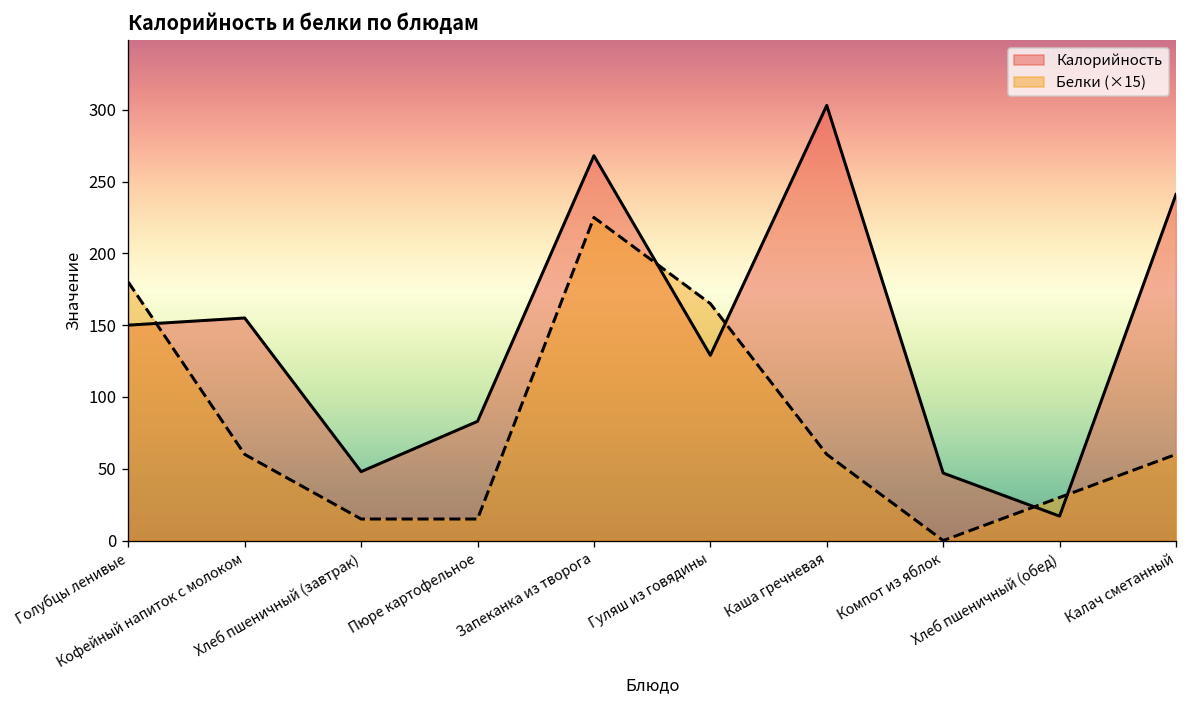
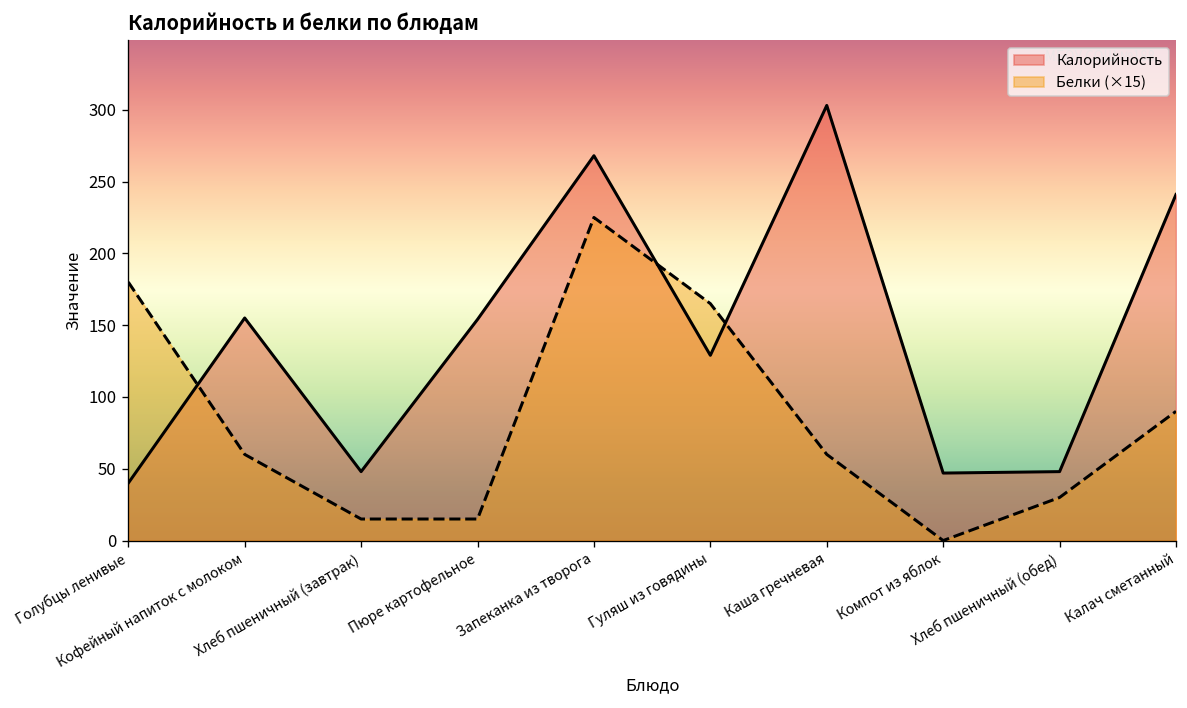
  {
    "Калорийность": {
-     "Голубцы ленивые": 150,
+     "Голубцы ленивые": 40,
      "Кофейный напиток с молоком": 155,
      "Хлеб пшеничный (завтрак)": 48,
-     "Пюре картофельное": 83,
+     "Пюре картофельное": 154,
      "Запеканка из творога": 268,
      "Гуляш из говядины": 129,
      "Каша гречневая": 303,
      "Компот из яблок": 47,
-     "Хлеб пшеничный (обед)": 17,
+     "Хлеб пшеничный (обед)": 48,
      "Калач сметанный": 241
    },
    "Белки (×15)": {
      "Голубцы ленивые": 180,
      "Кофейный напиток с молоком": 60,
      "Хлеб пшеничный (завтрак)": 15,
      "Пюре картофельное": 15,
      "Запеканка из творога": 225,
      "Гуляш из говядины": 165,
      "Каша гречневая": 60,
      "Компот из яблок": 0,
      "Хлеб пшеничный (обед)": 30,
-     "Калач сметанный": 60
+     "Калач сметанный": 90
    }
  }
